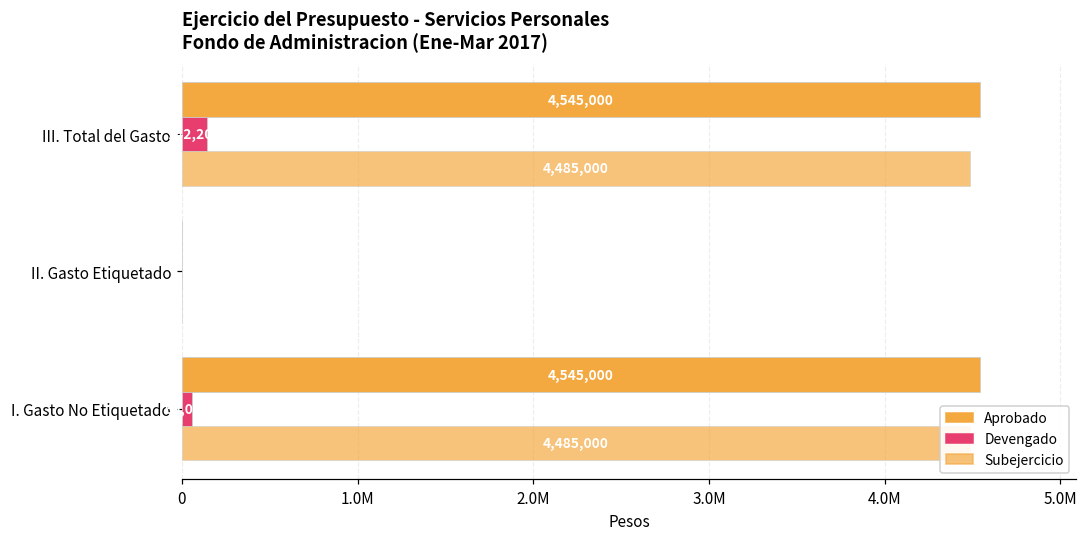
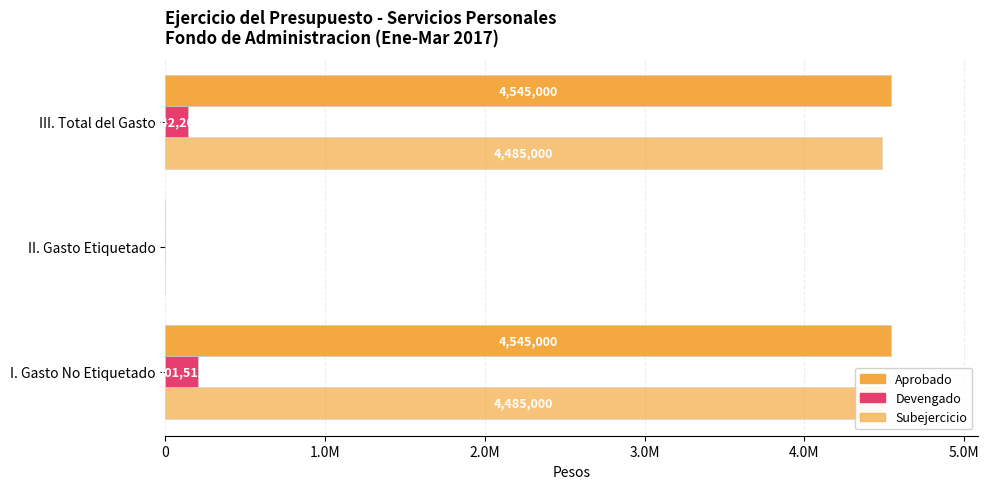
  {
    "Devengado": {
      "III. Total del Gasto": 140000,
      "II. Gasto Etiquetado": 0,
-     "I. Gasto No Etiquetado": 60000
+     "I. Gasto No Etiquetado": 200000
    }
  }
